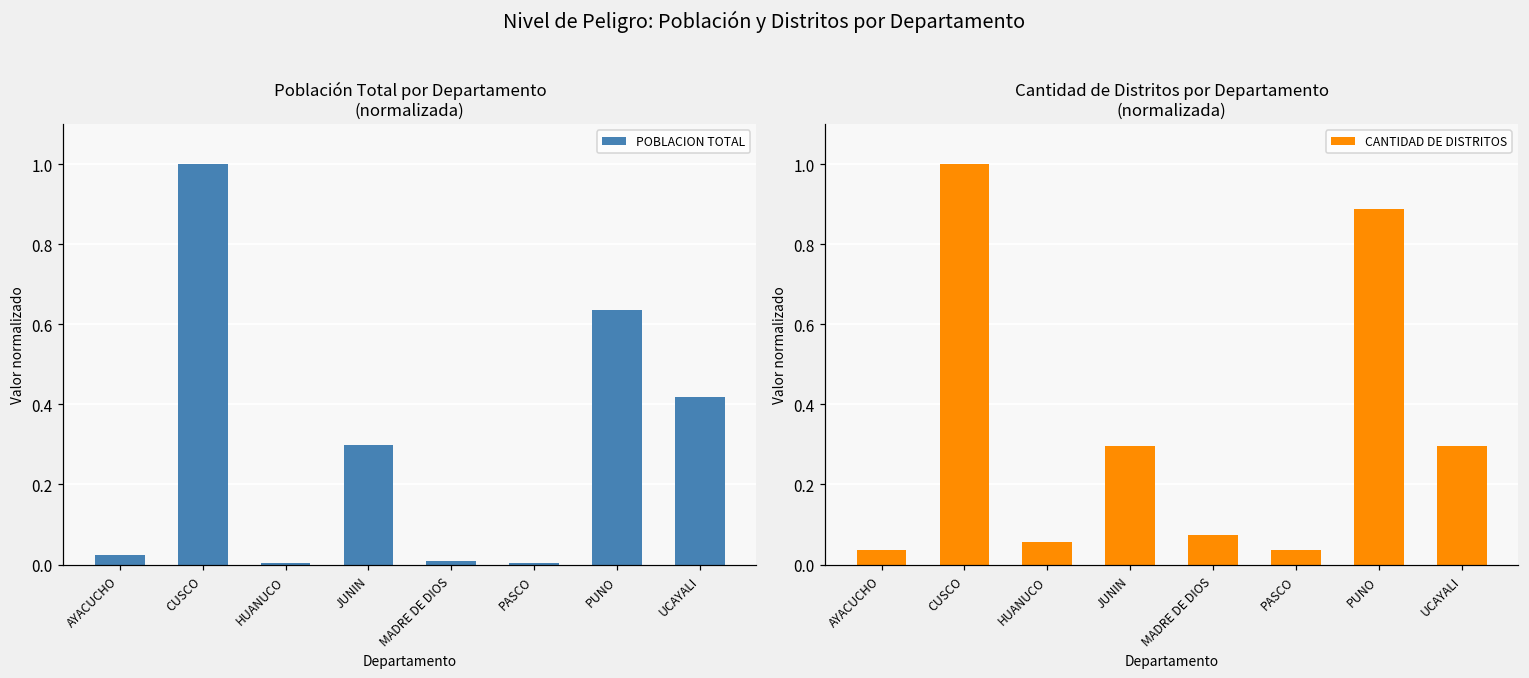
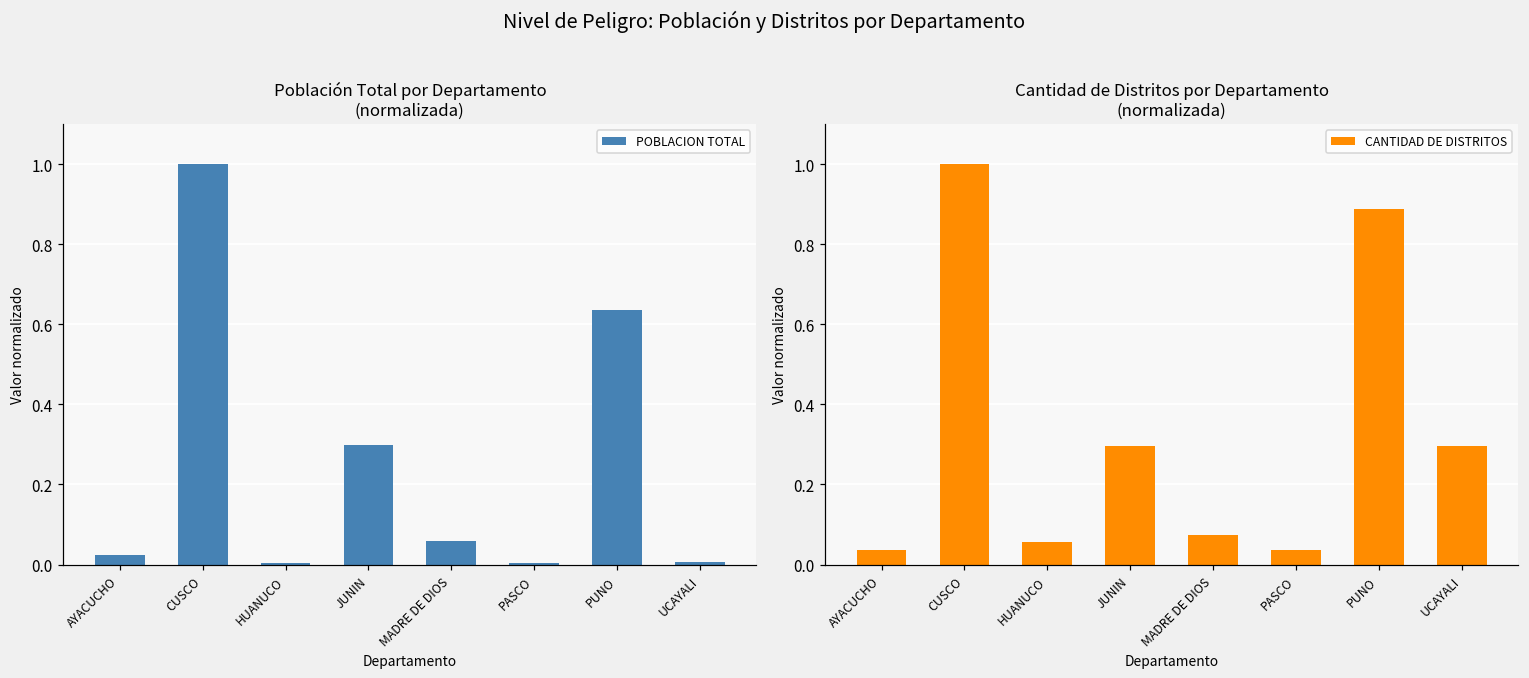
  {
    "Población Total por Departamento (normalizada)": {
      "AYACUCHO": 0.02,
      "CUSCO": 1.00,
      "JUNIN": 0.30,
-     "MADRE DE DIOS": 0.01,
+     "MADRE DE DIOS": 0.06,
      "PUNO": 0.64,
-     "UCAYALI": 0.42
+     "UCAYALI": 0.01
    },
    "Cantidad de Distritos por Departamento (normalizada)": {
      "AYACUCHO": 0.04,
      "CUSCO": 1.00,
      "HUANUCO": 0.06,
      "JUNIN": 0.30,
      "MADRE DE DIOS": 0.07,
      "PASCO": 0.04,
      "PUNO": 0.89,
      "UCAYALI": 0.30
    }
  }
